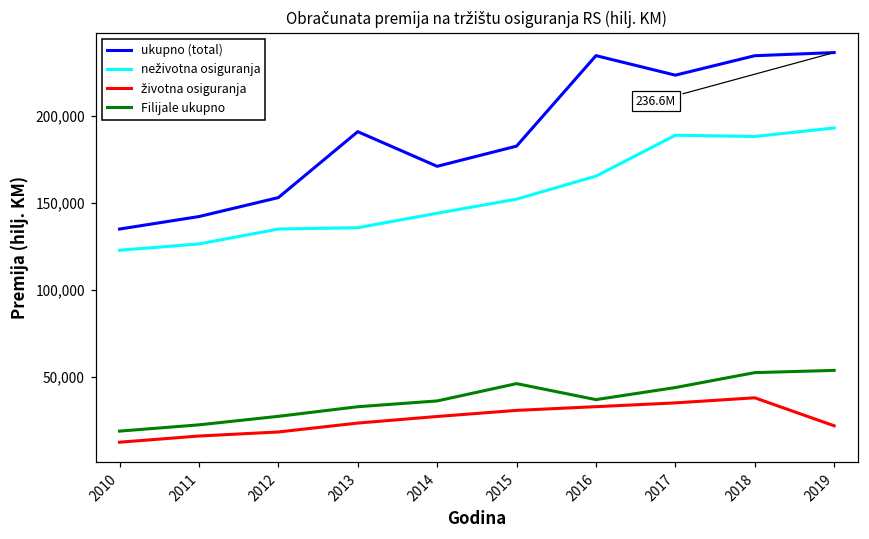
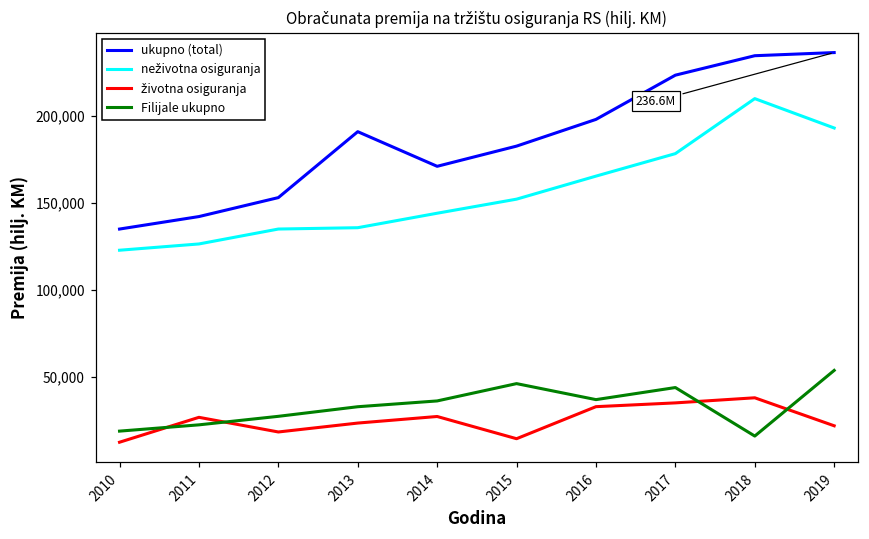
  {
    "ukupno (total)": {
      "2010": "135,000",
      "2011": "142,000",
      "2012": "153,000",
      "2013": "191,000",
      "2014": "171,000",
      "2015": "183,000",
-     "2016": "235,000",
+     "2016": "198,000",
      "2019": "237,000"
    },
    "neživotna osiguranja": {
      "2010": "123,000",
      "2011": "126,000",
      "2012": "135,000",
      "2013": "136,000",
      "2014": "144,000",
      "2015": "152,000",
      "2016": "165,000",
-     "2017": "189,000",
-     "2018": "188,000",
+     "2017": "178,000",
+     "2018": "210,000",
      "2019": "193,000"
    },
    "životna osiguranja": {
      "2010": "12,000",
-     "2011": "16,000",
+     "2011": "27,000",
      "2012": "18,000",
      "2013": "23,000",
      "2014": "27,000",
-     "2015": "31,000",
+     "2015": "14,000",
      "2016": "33,000",
      "2017": "35,000",
      "2018": "38,000",
      "2019": "22,000"
    },
    "Filijale ukupno": {
      "2010": "19,000",
      "2011": "22,000",
      "2012": "27,000",
      "2013": "33,000",
      "2014": "36,000",
      "2015": "46,000",
      "2016": "37,000",
      "2017": "44,000",
-     "2018": "52,000",
+     "2018": "16,000",
      "2019": "54,000"
    }
  }
